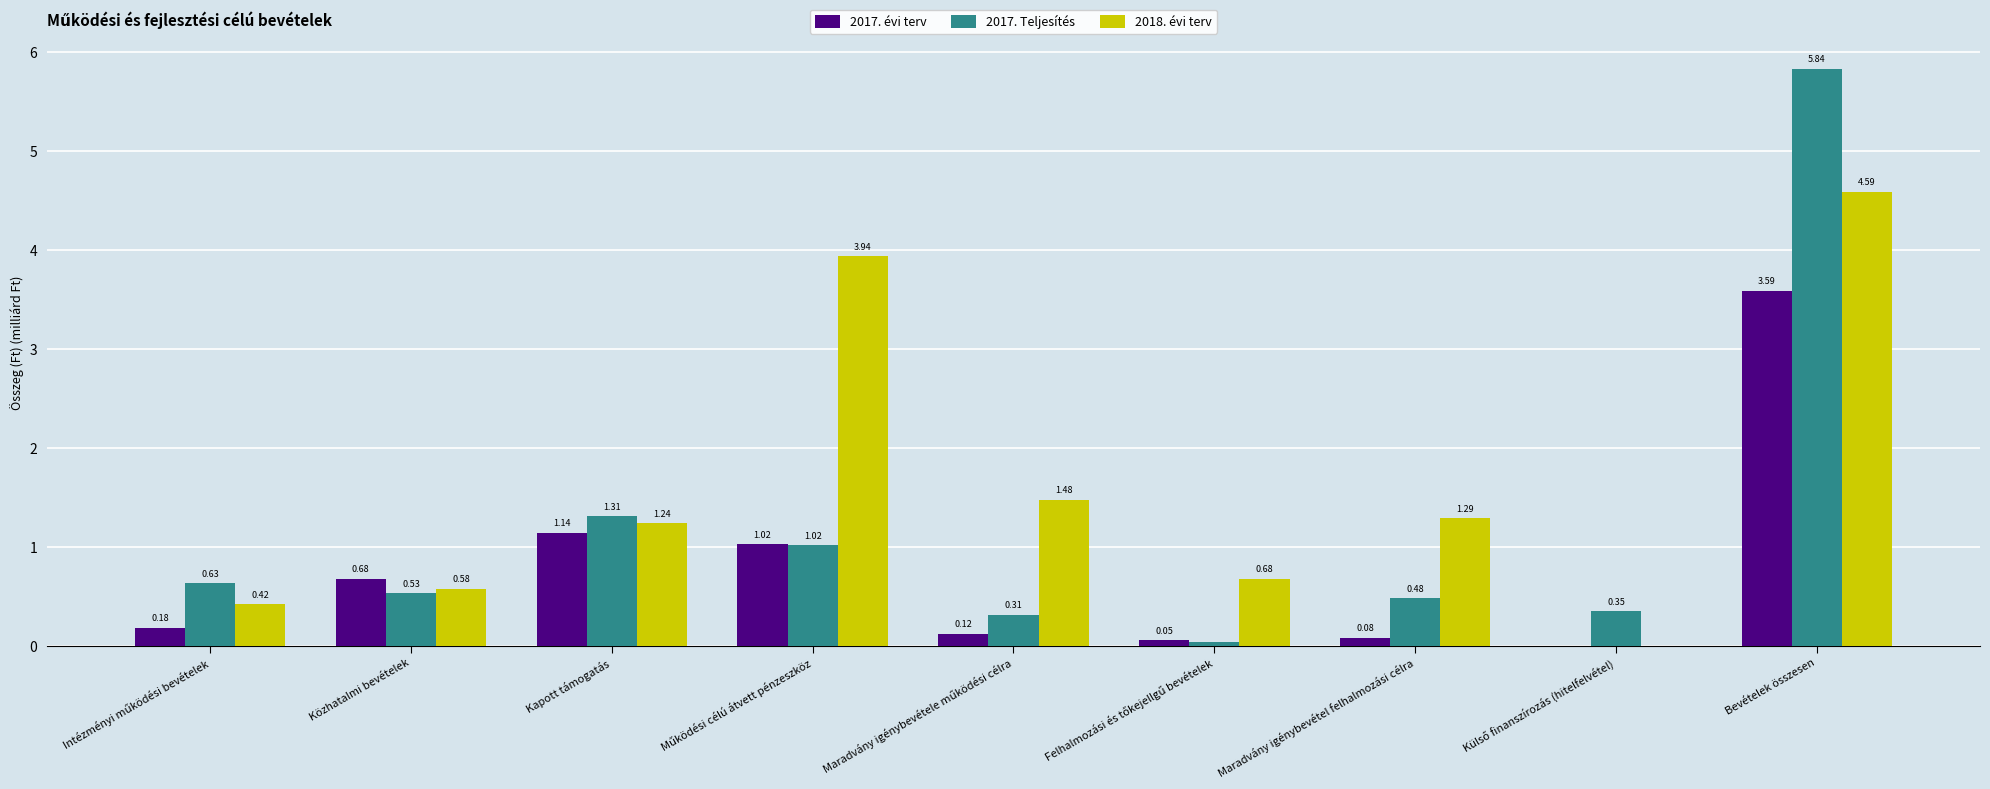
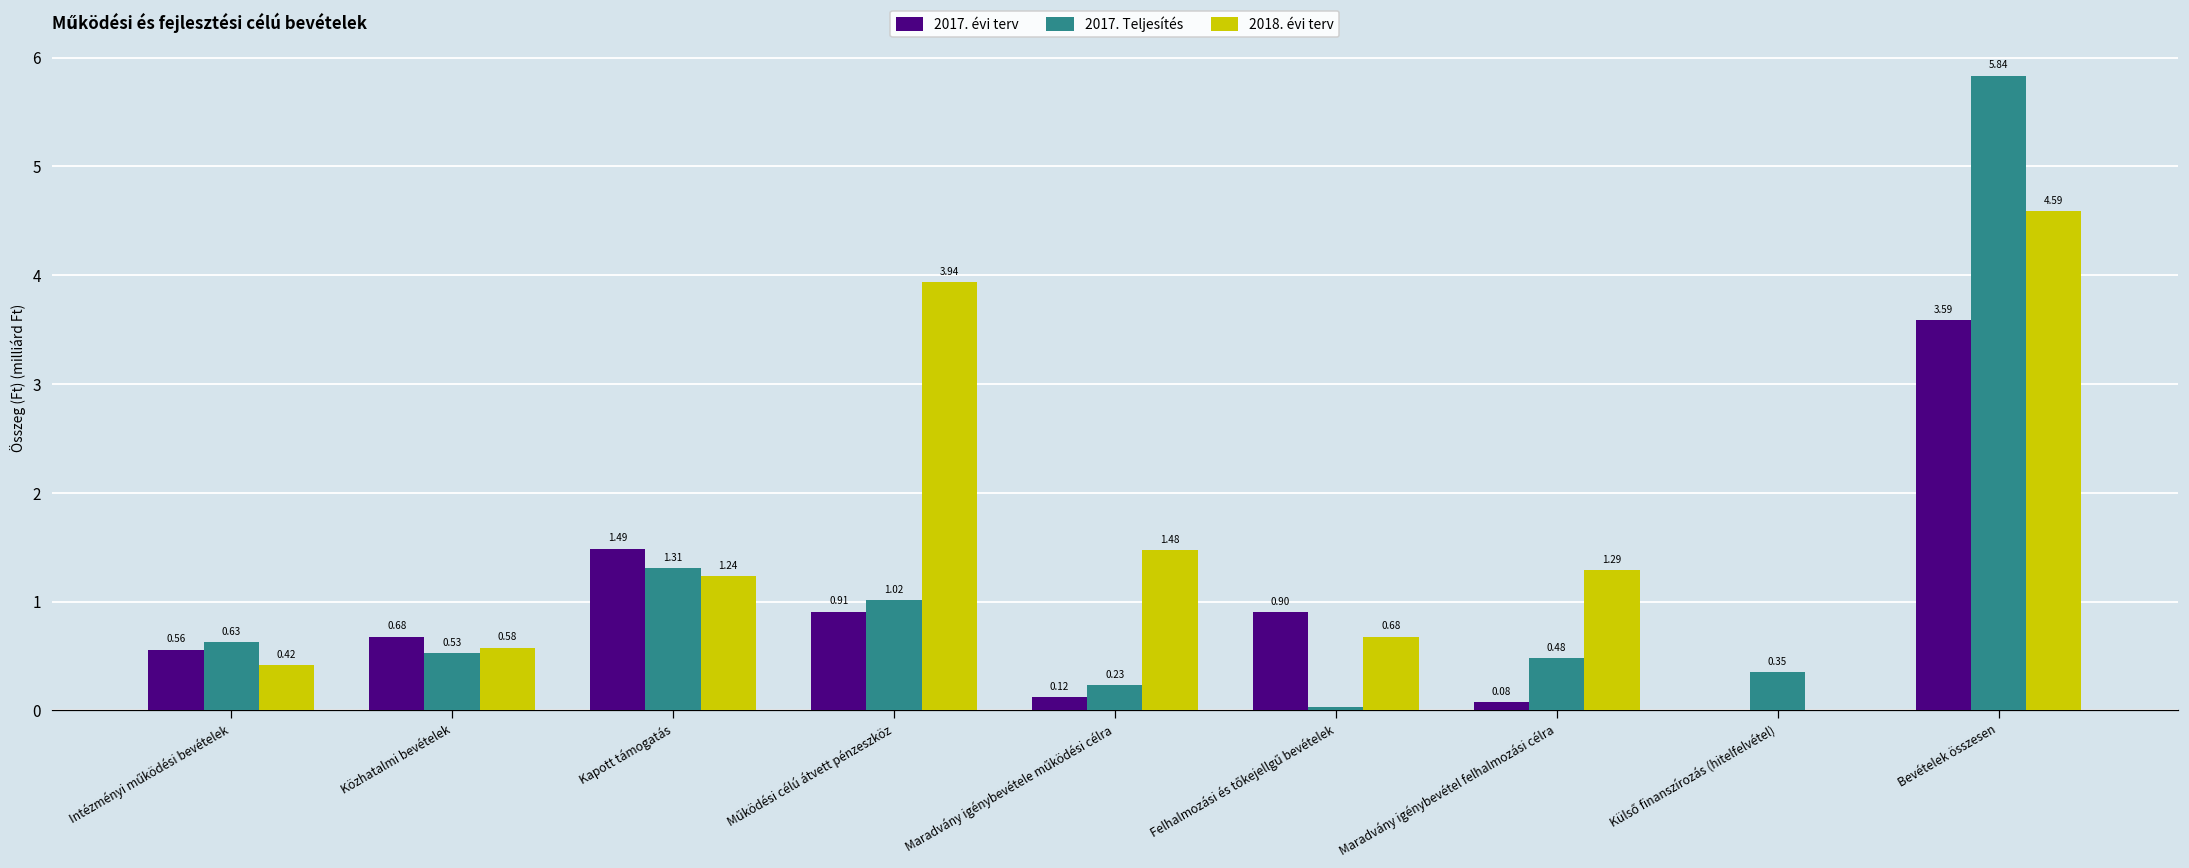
  {
    "2017. évi terv": {
-     "Intézményi működési bevételek": 0.18,
+     "Intézményi működési bevételek": 0.56,
      "Közhatalmi bevételek": 0.68,
-     "Kapott támogatás": 1.14,
-     "Működési célú átvett pénzeszköz": 1.02,
+     "Kapott támogatás": 1.49,
+     "Működési célú átvett pénzeszköz": 0.91,
      "Maradvány igénybevétele működési célra": 0.12,
-     "Felhalmozási és tőkejellgű bevételek": 0.05,
+     "Felhalmozási és tőkejellgű bevételek": 0.90,
      "Maradvány igénybevétel felhalmozási célra": 0.08,
      "Bevételek összesen": 3.59
    },
    "2017. Teljesítés": {
      "Intézményi működési bevételek": 0.63,
      "Közhatalmi bevételek": 0.53,
      "Kapott támogatás": 1.31,
      "Működési célú átvett pénzeszköz": 1.02,
-     "Maradvány igénybevétele működési célra": 0.31,
+     "Maradvány igénybevétele működési célra": 0.23,
      "Maradvány igénybevétel felhalmozási célra": 0.48,
      "Külső finanszírozás (hitelfelvétel)": 0.35,
      "Bevételek összesen": 5.84
    },
    "2018. évi terv": {
      "Intézményi működési bevételek": 0.42,
      "Közhatalmi bevételek": 0.58,
      "Kapott támogatás": 1.24,
      "Működési célú átvett pénzeszköz": 3.94,
      "Maradvány igénybevétele működési célra": 1.48,
      "Felhalmozási és tőkejellgű bevételek": 0.68,
      "Maradvány igénybevétel felhalmozási célra": 1.29,
      "Bevételek összesen": 4.59
    }
  }
